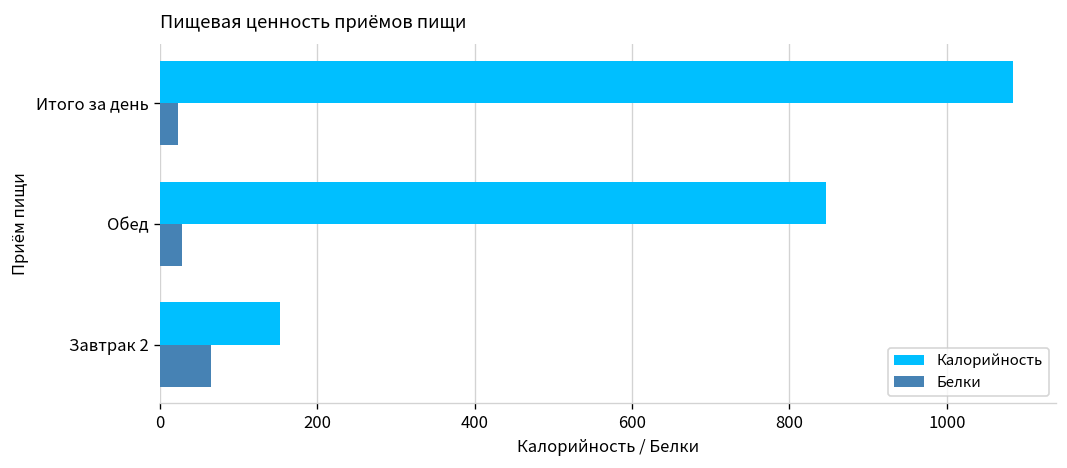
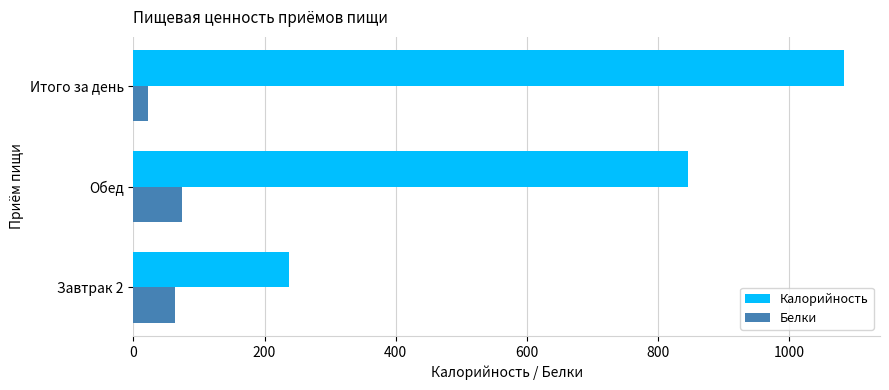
  {
    "Калорийность": {
      "Итого за день": 1080,
      "Обед": 850,
-     "Завтрак 2": 150
+     "Завтрак 2": 240
    },
    "Белки": {
      "Итого за день": 20,
-     "Обед": 30,
+     "Обед": 70,
      "Завтрак 2": 60
    }
  }
